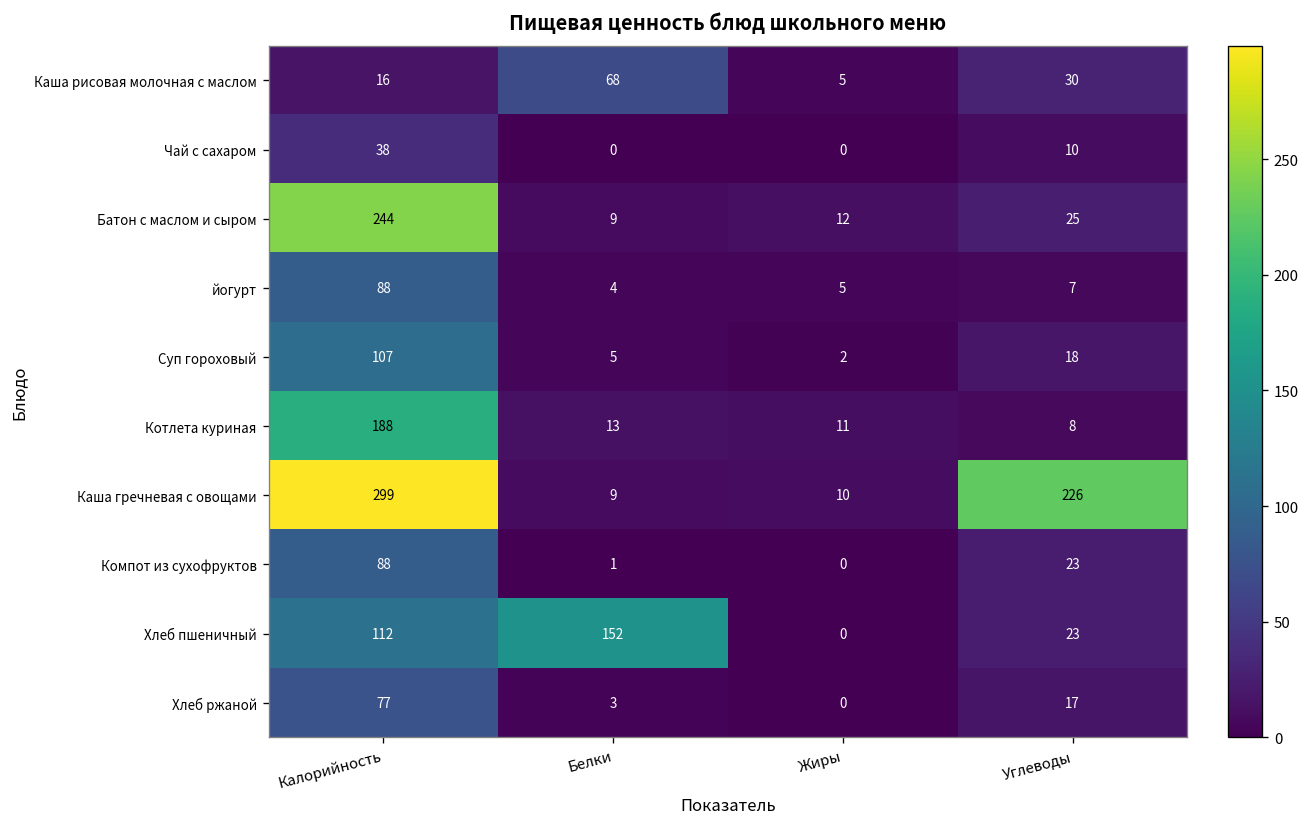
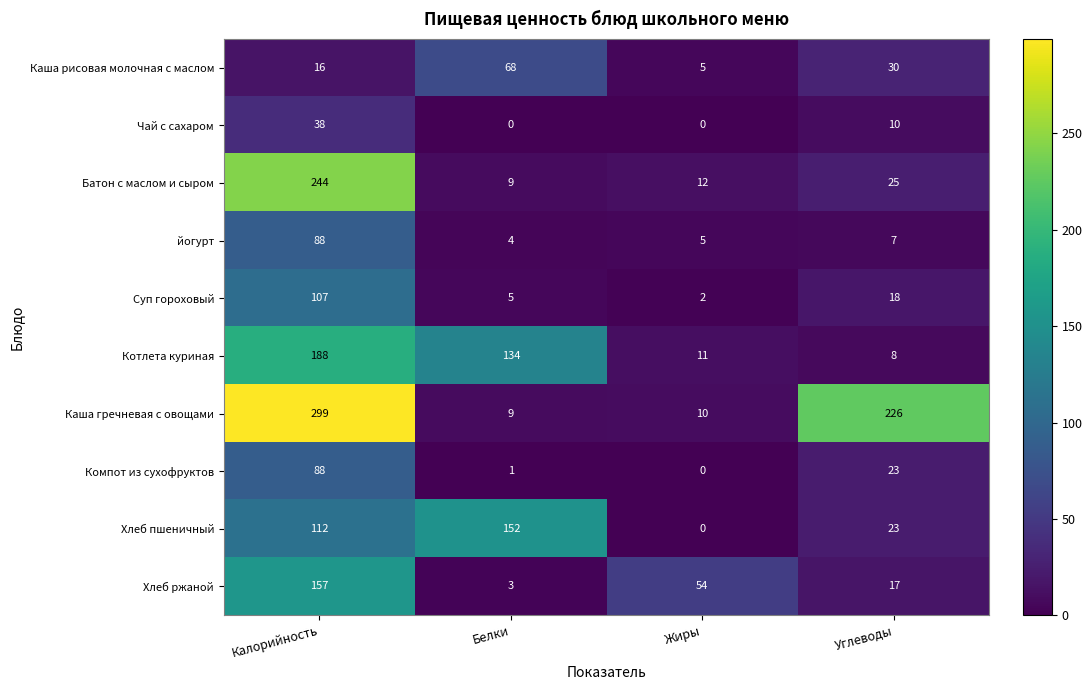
  {
    "Каша рисовая молочная с маслом": {
      "Калорийность": 16,
      "Белки": 68,
      "Жиры": 5,
      "Углеводы": 30
    },
    "Чай с сахаром": {
      "Калорийность": 38,
      "Белки": 0,
      "Жиры": 0,
      "Углеводы": 10
    },
    "Батон с маслом и сыром": {
      "Калорийность": 244,
      "Белки": 9,
      "Жиры": 12,
      "Углеводы": 25
    },
    "йогурт": {
      "Калорийность": 88,
      "Белки": 4,
      "Жиры": 5,
      "Углеводы": 7
    },
    "Суп гороховый": {
      "Калорийность": 107,
      "Белки": 5,
      "Жиры": 2,
      "Углеводы": 18
    },
    "Котлета куриная": {
      "Калорийность": 188,
-     "Белки": 13,
+     "Белки": 134,
      "Жиры": 11,
      "Углеводы": 8
    },
    "Каша гречневая с овощами": {
      "Калорийность": 299,
      "Белки": 9,
      "Жиры": 10,
      "Углеводы": 226
    },
    "Компот из сухофруктов": {
      "Калорийность": 88,
      "Белки": 1,
      "Жиры": 0,
      "Углеводы": 23
    },
    "Хлеб пшеничный": {
      "Калорийность": 112,
      "Белки": 152,
      "Жиры": 0,
      "Углеводы": 23
    },
    "Хлеб ржаной": {
-     "Калорийность": 77,
+     "Калорийность": 157,
      "Белки": 3,
-     "Жиры": 0,
+     "Жиры": 54,
      "Углеводы": 17
    }
  }
